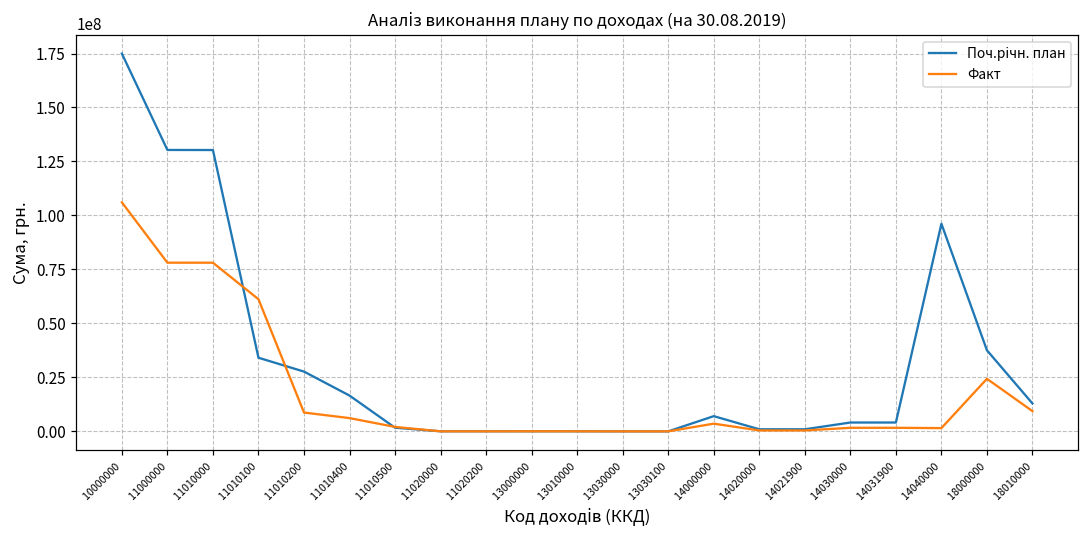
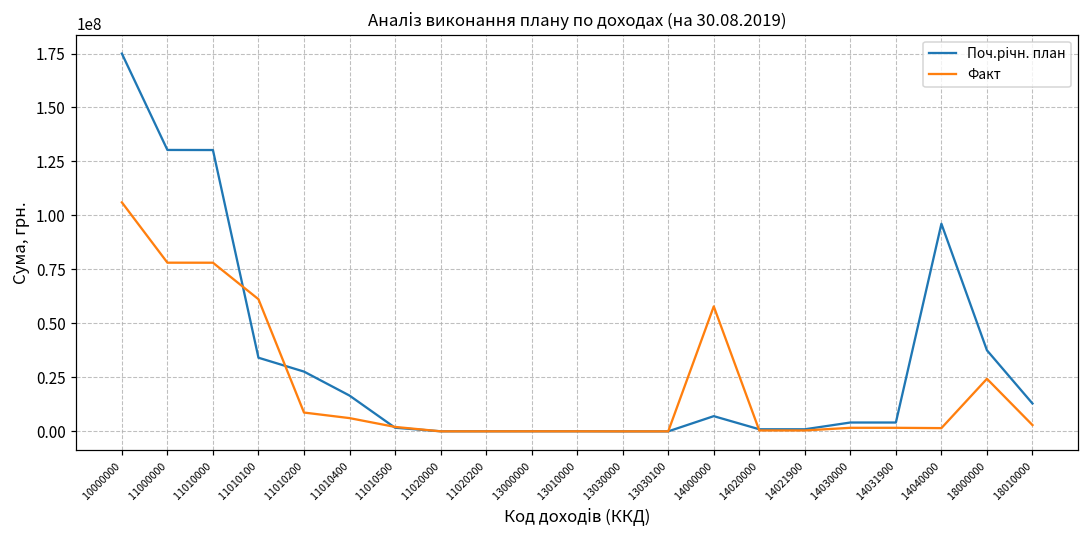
  {
    "Поч.річн. план": {
      "10000000": 175000000,
      "11000000": 130000000,
      "11010000": 130000000,
      "11010100": 34000000,
      "11010200": 28000000,
      "11010400": 17000000,
      "14000000": 7000000,
      "14030000": 4000000,
      "14031900": 4000000,
      "14040000": 96000000,
      "18000000": 38000000,
      "18010000": 13000000
    },
    "Факт": {
      "10000000": 106000000,
      "11000000": 78000000,
      "11010000": 78000000,
      "11010100": 61000000,
      "11010200": 9000000,
      "11010400": 6000000,
-     "14000000": 4000000,
+     "14000000": 58000000,
      "14030000": 2000000,
      "14031900": 2000000,
      "14040000": 2000000,
      "18000000": 24000000,
-     "18010000": 9000000
+     "18010000": 3000000
    }
  }
